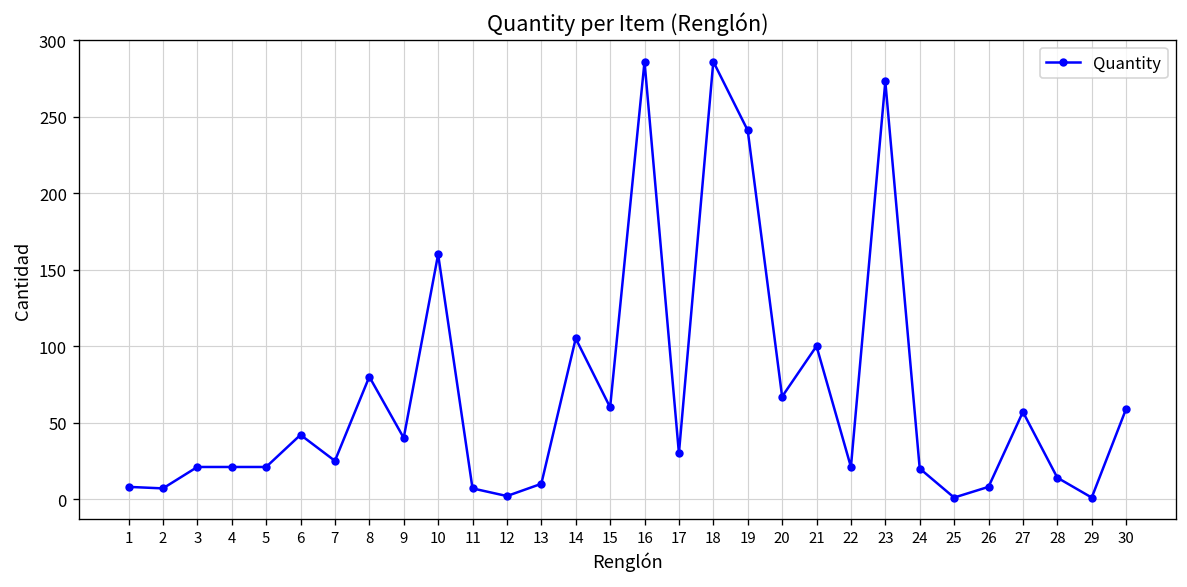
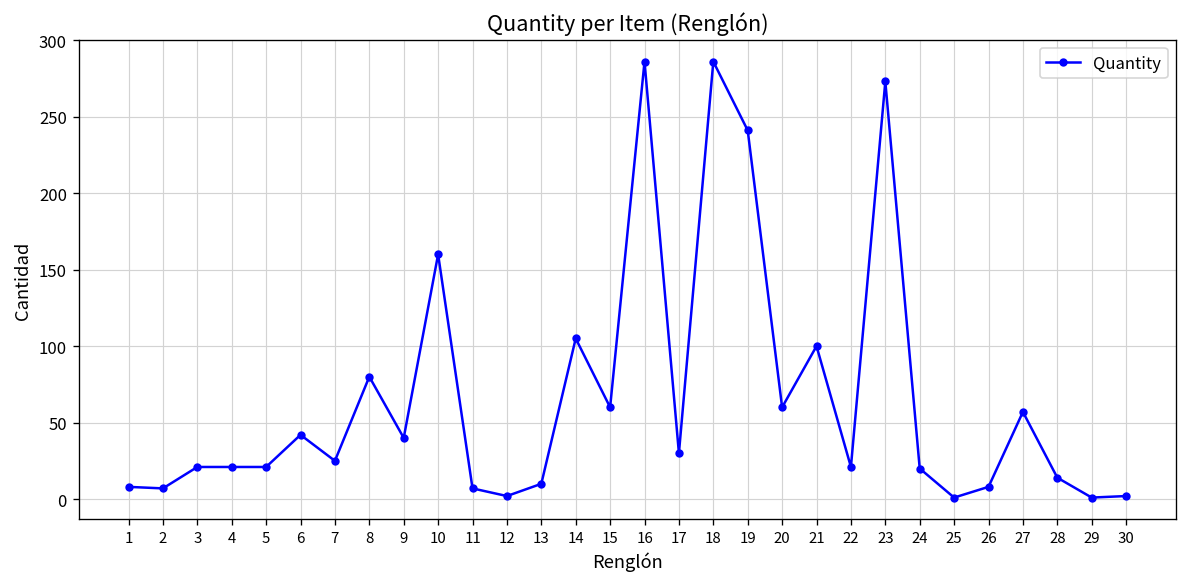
  {
    "1": 8,
    "2": 7,
    "3": 21,
    "4": 21,
    "5": 21,
    "6": 42,
    "7": 25,
    "8": 80,
    "9": 40,
    "10": 160,
    "11": 7,
    "12": 2,
    "13": 10,
    "14": 105,
    "15": 60,
    "16": 286,
    "17": 30,
    "18": 286,
    "19": 241,
-   "20": 67,
+   "20": 60,
    "21": 100,
    "22": 21,
    "23": 273,
    "24": 20,
    "25": 1,
    "26": 8,
    "27": 57,
    "28": 14,
    "29": 1,
-   "30": 59
+   "30": 2
  }
